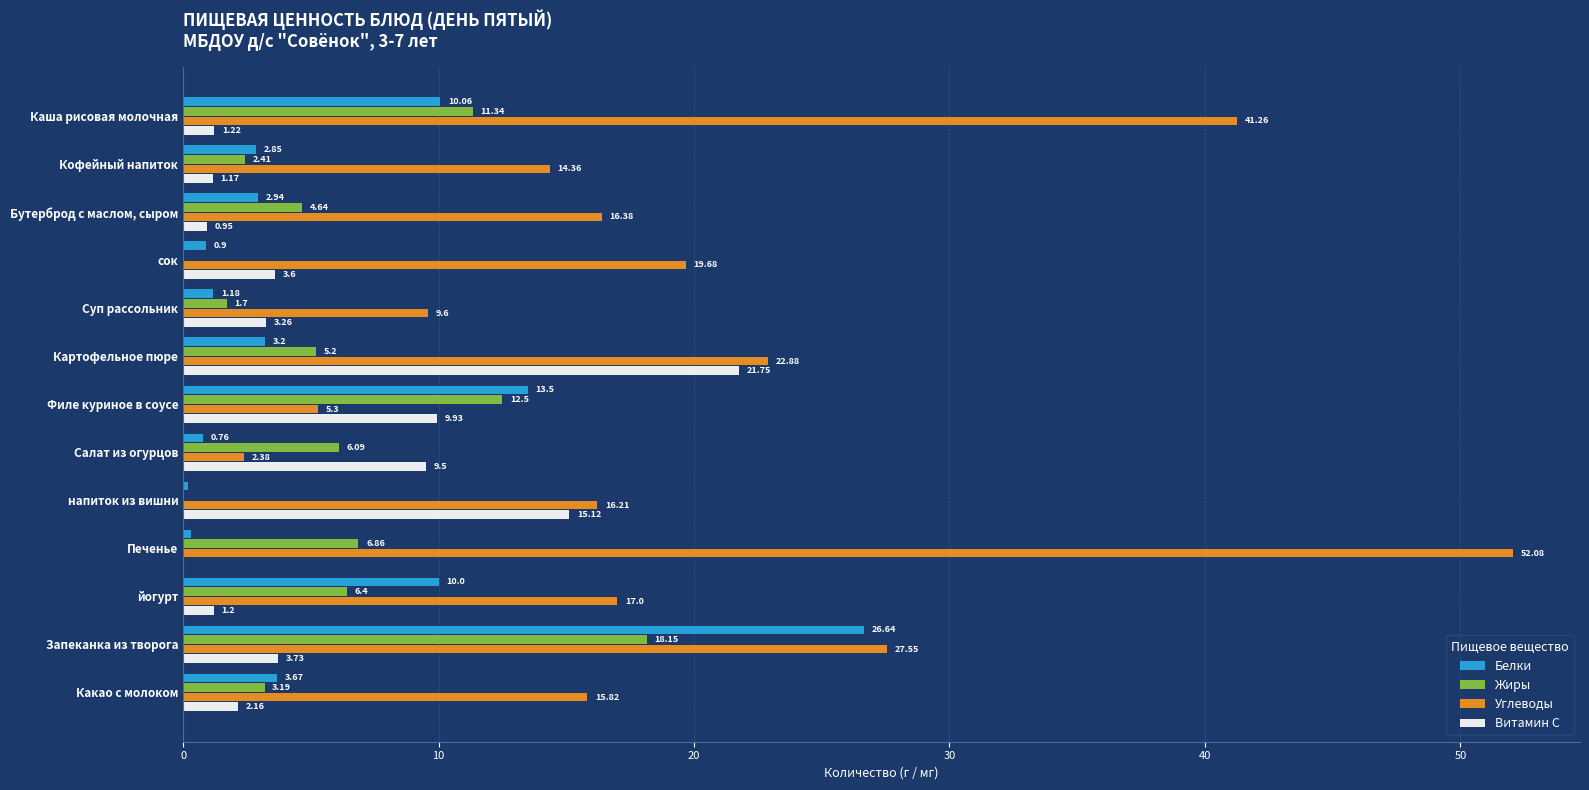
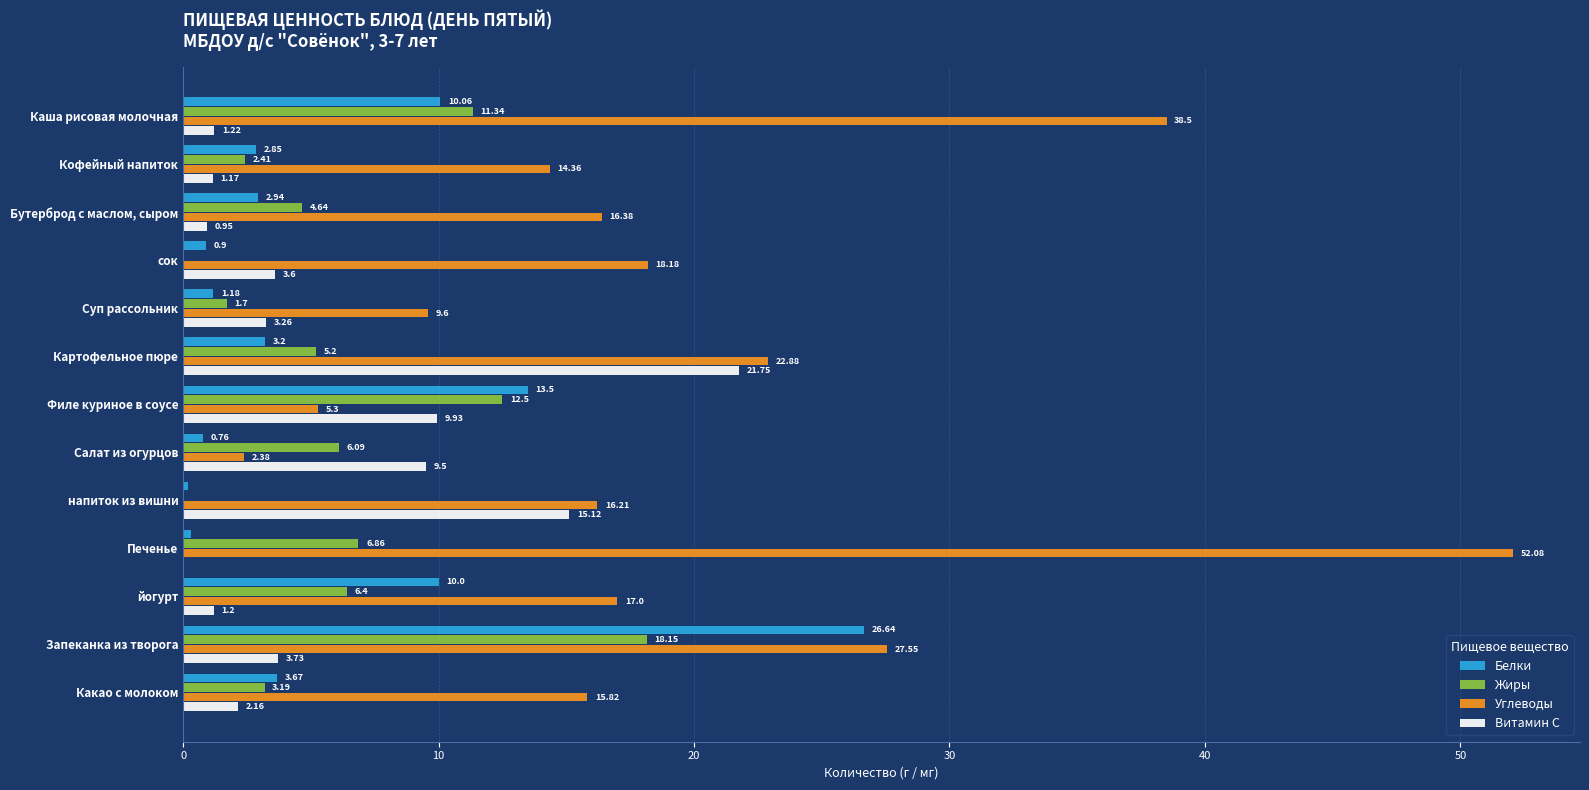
  {
    "Белки": {
      "Каша рисовая молочная": 10.06,
      "Кофейный напиток": 2.85,
      "Бутерброд с маслом, сыром": 2.94,
      "сок": 0.9,
      "Суп рассольник": 1.18,
      "Картофельное пюре": 3.2,
      "Филе куриное в соусе": 13.5,
      "Салат из огурцов": 0.76,
      "йогурт": 10.0,
      "Запеканка из творога": 26.64,
      "Какао с молоком": 3.67
    },
    "Жиры": {
      "Каша рисовая молочная": 11.34,
      "Кофейный напиток": 2.41,
      "Бутерброд с маслом, сыром": 4.64,
      "Суп рассольник": 1.7,
      "Картофельное пюре": 5.2,
      "Филе куриное в соусе": 12.5,
      "Салат из огурцов": 6.09,
      "Печенье": 6.86,
      "йогурт": 6.4,
      "Запеканка из творога": 18.15,
      "Какао с молоком": 3.19
    },
    "Углеводы": {
-     "Каша рисовая молочная": 41.26,
+     "Каша рисовая молочная": 38.5,
      "Кофейный напиток": 14.36,
      "Бутерброд с маслом, сыром": 16.38,
-     "сок": 19.68,
+     "сок": 18.18,
      "Суп рассольник": 9.6,
      "Картофельное пюре": 22.88,
      "Филе куриное в соусе": 5.3,
      "Салат из огурцов": 2.38,
      "напиток из вишни": 16.21,
      "Печенье": 52.08,
      "йогурт": 17.0,
      "Запеканка из творога": 27.55,
      "Какао с молоком": 15.82
    },
    "Витамин С": {
      "Каша рисовая молочная": 1.22,
      "Кофейный напиток": 1.17,
      "Бутерброд с маслом, сыром": 0.95,
      "сок": 3.6,
      "Суп рассольник": 3.26,
      "Картофельное пюре": 21.75,
      "Филе куриное в соусе": 9.93,
      "Салат из огурцов": 9.5,
      "напиток из вишни": 15.12,
      "йогурт": 1.2,
      "Запеканка из творога": 3.73,
      "Какао с молоком": 2.16
    }
  }
